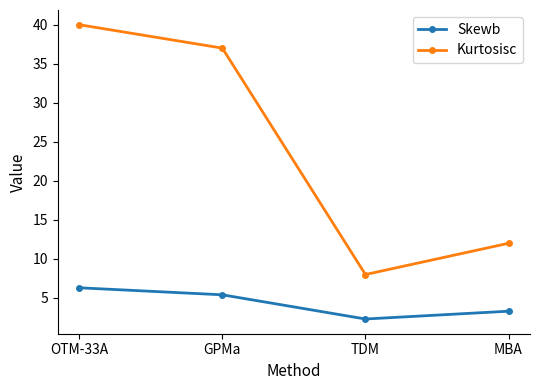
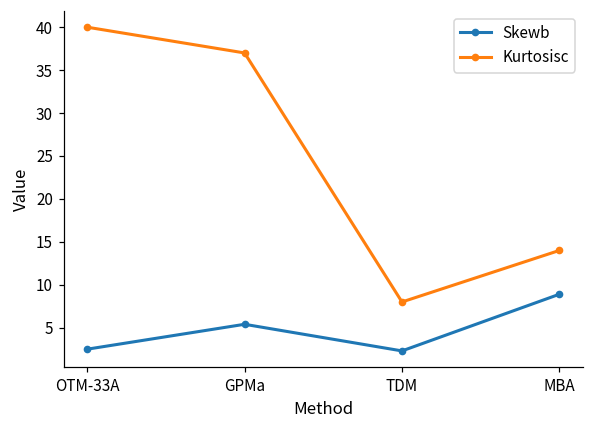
  {
    "Skewb": {
-     "OTM-33A": 6,
+     "OTM-33A": 3,
      "GPMa": 5,
      "TDM": 2,
-     "MBA": 3
+     "MBA": 9
    },
    "Kurtosisc": {
      "OTM-33A": 40,
      "GPMa": 37,
      "TDM": 8,
-     "MBA": 12
+     "MBA": 14
    }
  }
